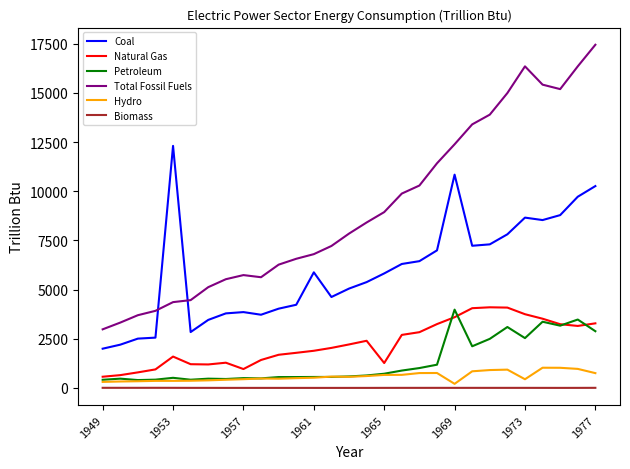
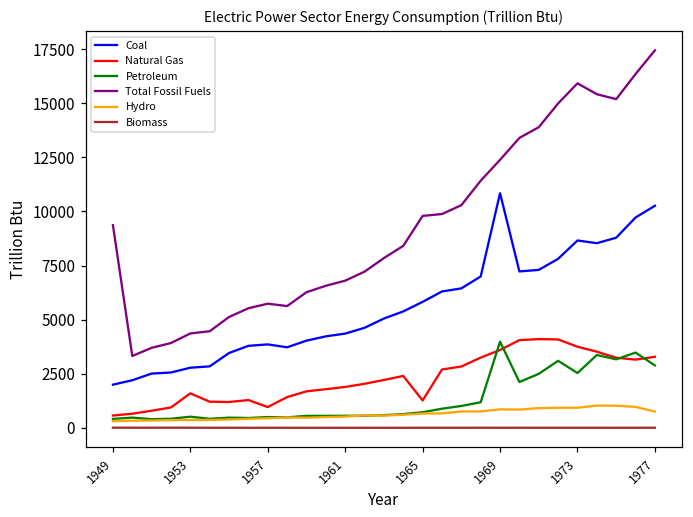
  {
    "Coal": {
      "1949": 2000,
-     "1953": 12300,
+     "1953": 2800,
      "1957": 3900,
-     "1961": 5900,
+     "1961": 4400,
      "1965": 5800,
      "1969": 10800,
      "1973": 8700,
      "1977": 10300
    },
    "Natural Gas": {
      "1949": 600,
      "1953": 1600,
      "1957": 1000,
      "1961": 1900,
      "1965": 1300,
      "1969": 3600,
      "1973": 3700,
      "1977": 3300
    },
    "Petroleum": {
      "1953": 500,
      "1969": 4000,
      "1973": 2500,
      "1977": 2900
    },
    "Total Fossil Fuels": {
-     "1949": 3000,
+     "1949": 9400,
      "1953": 4400,
      "1957": 5700,
      "1961": 6800,
-     "1965": 8900,
+     "1965": 9800,
      "1969": 12400,
-     "1973": 16300,
+     "1973": 15900,
      "1977": 17400
    },
    "Hydro": {
      "1953": 400,
-     "1969": 200,
-     "1973": 400,
+     "1969": 900,
+     "1973": 900,
      "1977": 800
    },
    "Biomass": {
      "1949": 0,
      "1953": 0,
      "1957": 0,
      "1961": 0,
      "1965": 0,
      "1969": 0,
      "1973": 0,
      "1977": 0
    }
  }
